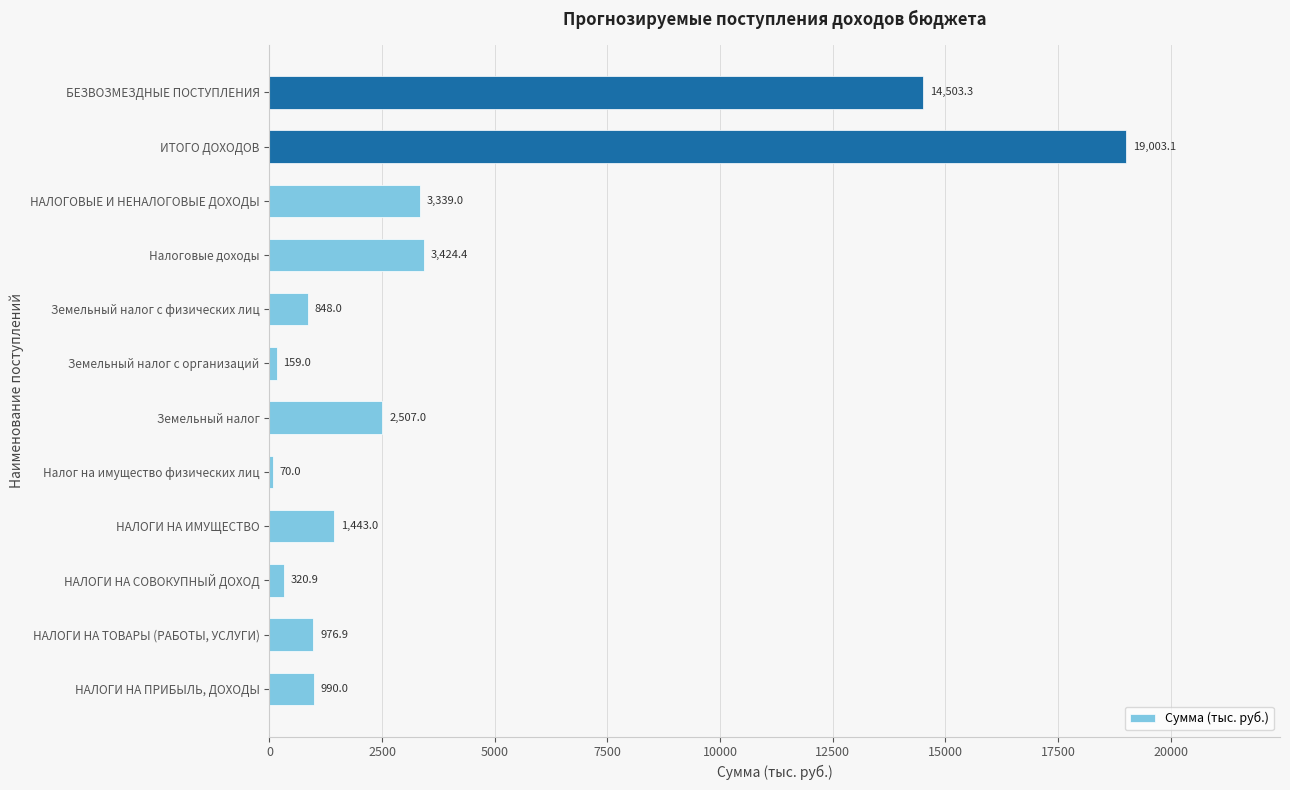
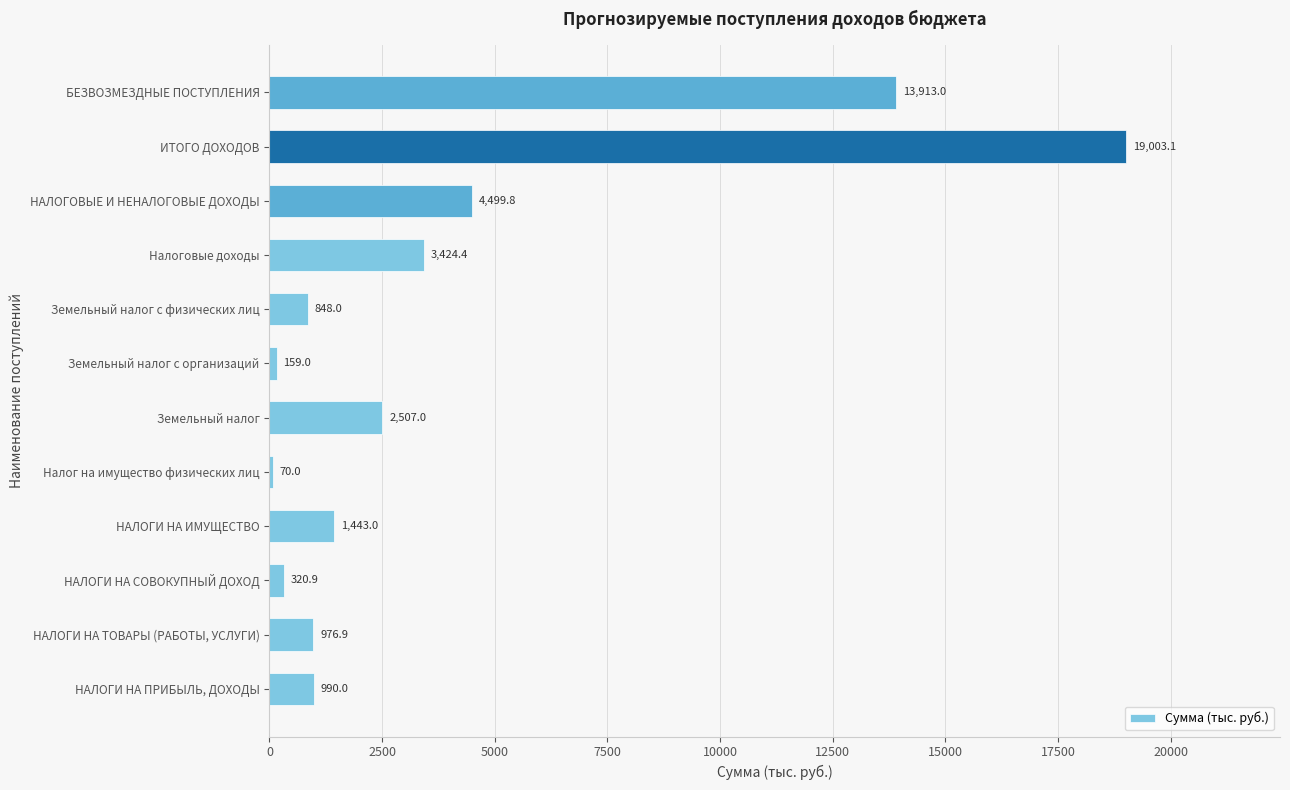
  {
-   "БЕЗВОЗМЕЗДНЫЕ ПОСТУПЛЕНИЯ": "14,503.3",
+   "БЕЗВОЗМЕЗДНЫЕ ПОСТУПЛЕНИЯ": "13,913.0",
    "ИТОГО ДОХОДОВ": "19,003.1",
-   "НАЛОГОВЫЕ И НЕНАЛОГОВЫЕ ДОХОДЫ": "3,339.0",
+   "НАЛОГОВЫЕ И НЕНАЛОГОВЫЕ ДОХОДЫ": "4,499.8",
    "Налоговые доходы": "3,424.4",
    "Земельный налог с физических лиц": "848.0",
    "Земельный налог с организаций": "159.0",
    "Земельный налог": "2,507.0",
    "Налог на имущество физических лиц": "70.0",
    "НАЛОГИ НА ИМУЩЕСТВО": "1,443.0",
    "НАЛОГИ НА СОВОКУПНЫЙ ДОХОД": "320.9",
    "НАЛОГИ НА ТОВАРЫ (РАБОТЫ, УСЛУГИ)": "976.9",
    "НАЛОГИ НА ПРИБЫЛЬ, ДОХОДЫ": "990.0"
  }
